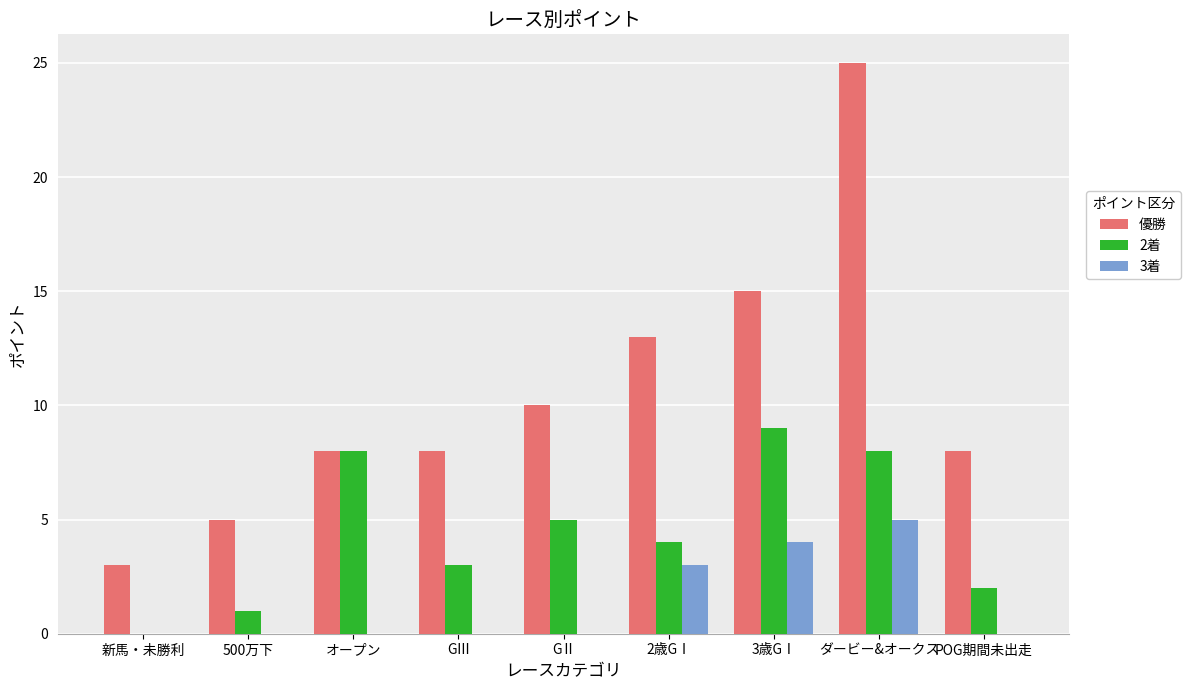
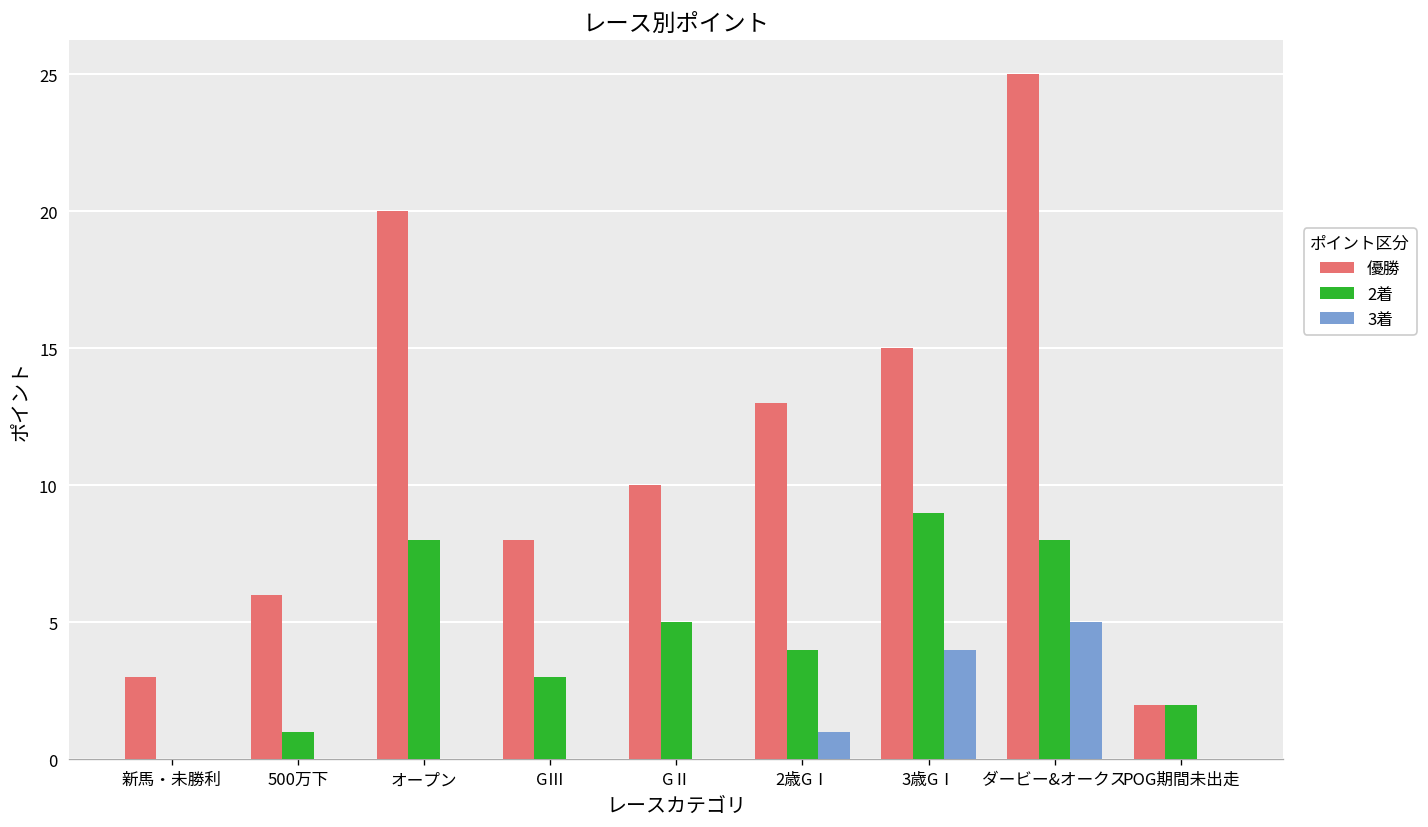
  {
    "優勝": {
      "新馬・未勝利": 3,
-     "500万下": 5,
-     "オープン": 8,
+     "500万下": 6,
+     "オープン": 20,
      "GⅢ": 8,
      "GⅡ": 10,
      "2歳GⅠ": 13,
      "3歳GⅠ": 15,
      "ダービー&オークス": 25,
-     "POG期間未出走": 8
+     "POG期間未出走": 2
    },
    "2着": {
      "新馬・未勝利": 0,
      "500万下": 1,
      "オープン": 8,
      "GⅢ": 3,
      "GⅡ": 5,
      "2歳GⅠ": 4,
      "3歳GⅠ": 9,
      "ダービー&オークス": 8,
      "POG期間未出走": 2
    },
    "3着": {
      "新馬・未勝利": 0,
      "500万下": 0,
      "オープン": 0,
      "GⅢ": 0,
      "GⅡ": 0,
-     "2歳GⅠ": 3,
+     "2歳GⅠ": 1,
      "3歳GⅠ": 4,
      "ダービー&オークス": 5,
      "POG期間未出走": 0
    }
  }
